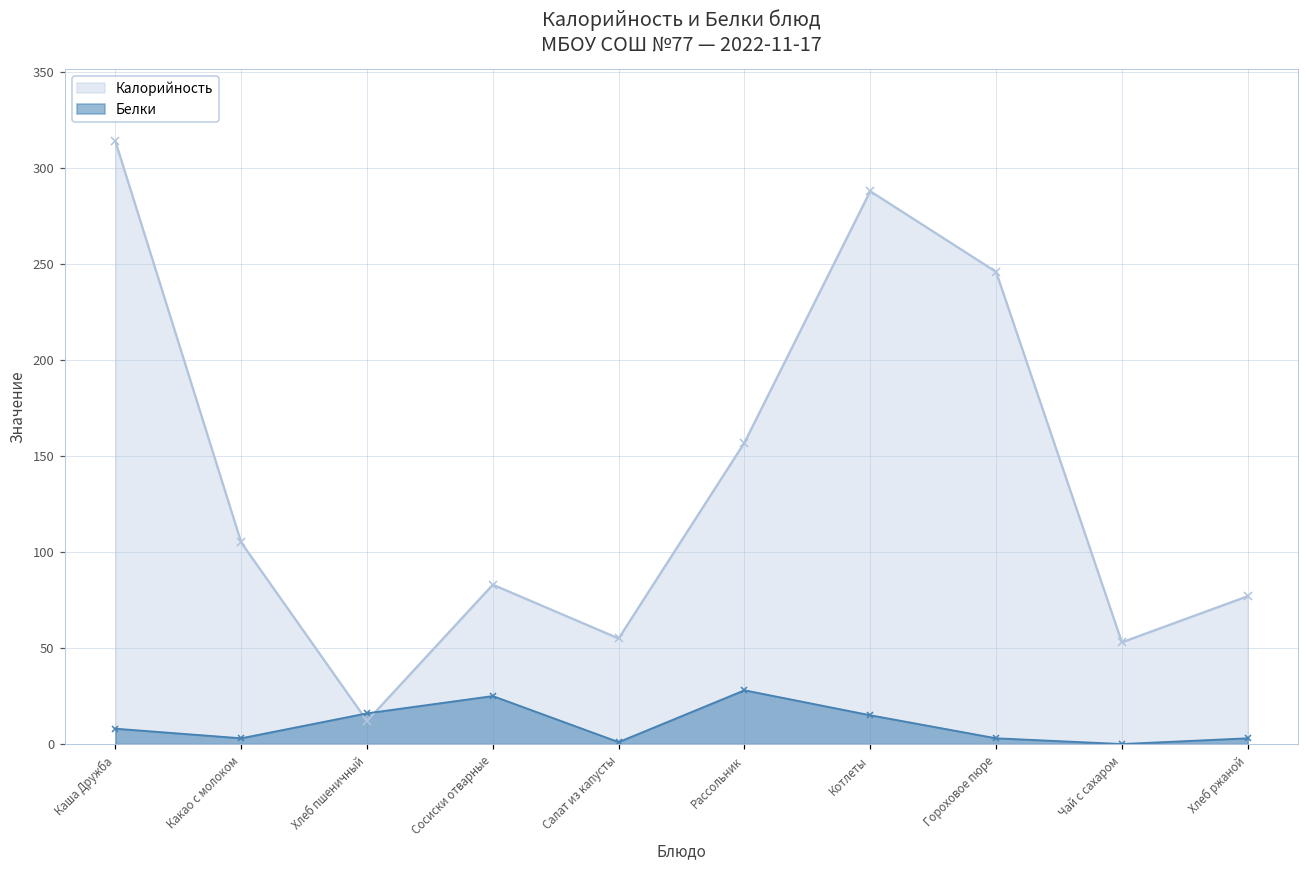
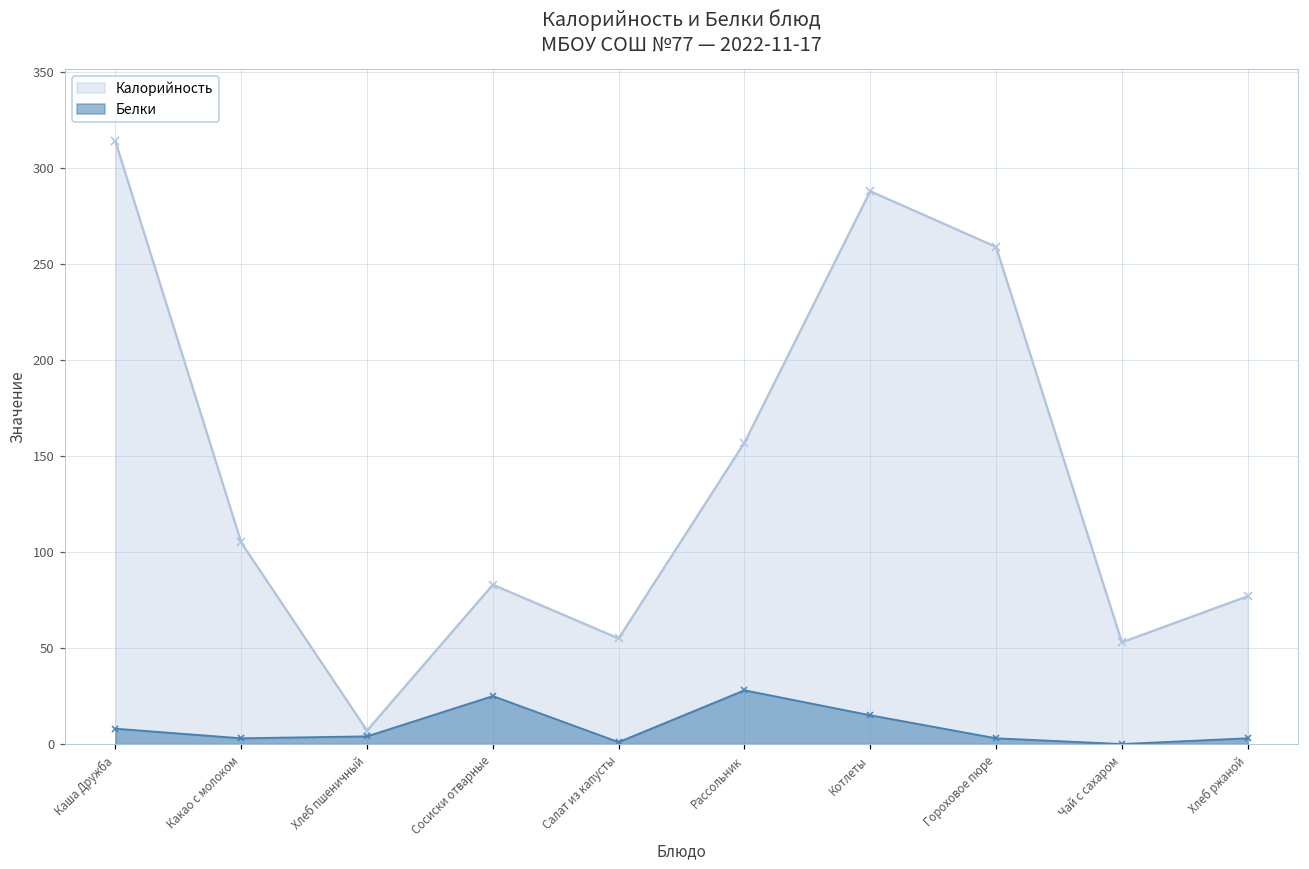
  {
    "Калорийность": {
      "Каша Дружба": 314,
      "Какао с молоком": 105,
-     "Хлеб пшеничный": 12,
+     "Хлеб пшеничный": 7,
      "Сосиски отварные": 83,
      "Салат из капусты": 55,
      "Рассольник": 157,
      "Котлеты": 288,
-     "Гороховое пюре": 246,
+     "Гороховое пюре": 259,
      "Чай с сахаром": 53,
      "Хлеб ржаной": 77
    },
    "Белки": {
      "Каша Дружба": 8,
      "Какао с молоком": 3,
-     "Хлеб пшеничный": 16,
+     "Хлеб пшеничный": 4,
      "Сосиски отварные": 25,
      "Салат из капусты": 1,
      "Рассольник": 28,
      "Котлеты": 15,
      "Гороховое пюре": 3,
      "Чай с сахаром": 0,
      "Хлеб ржаной": 3
    }
  }
